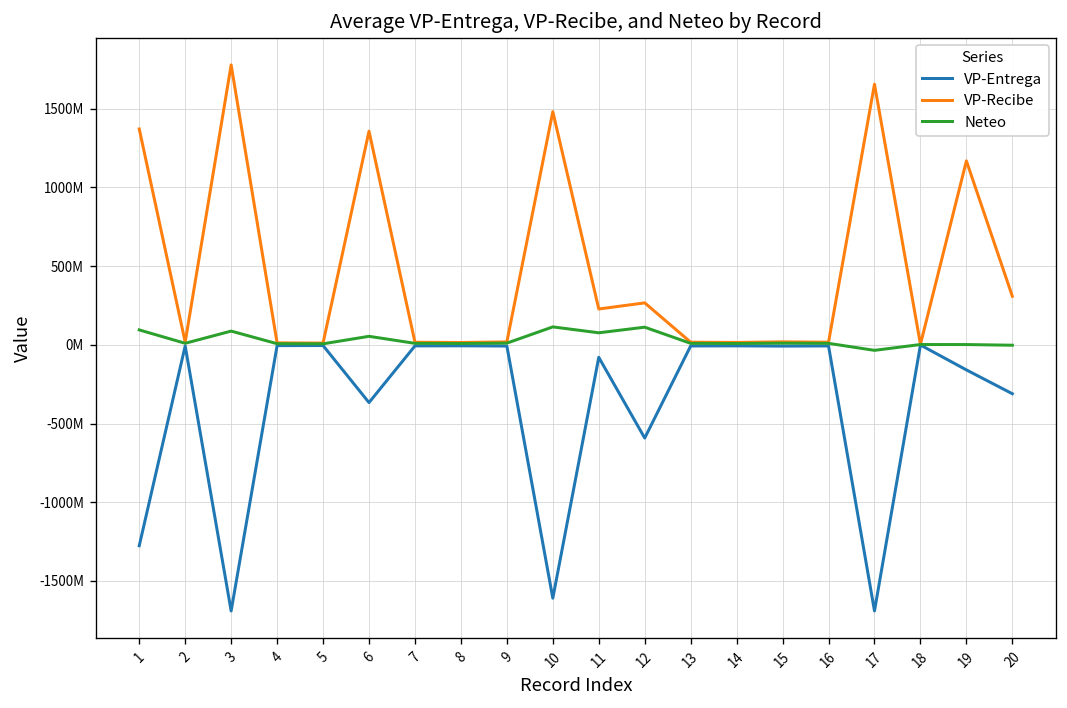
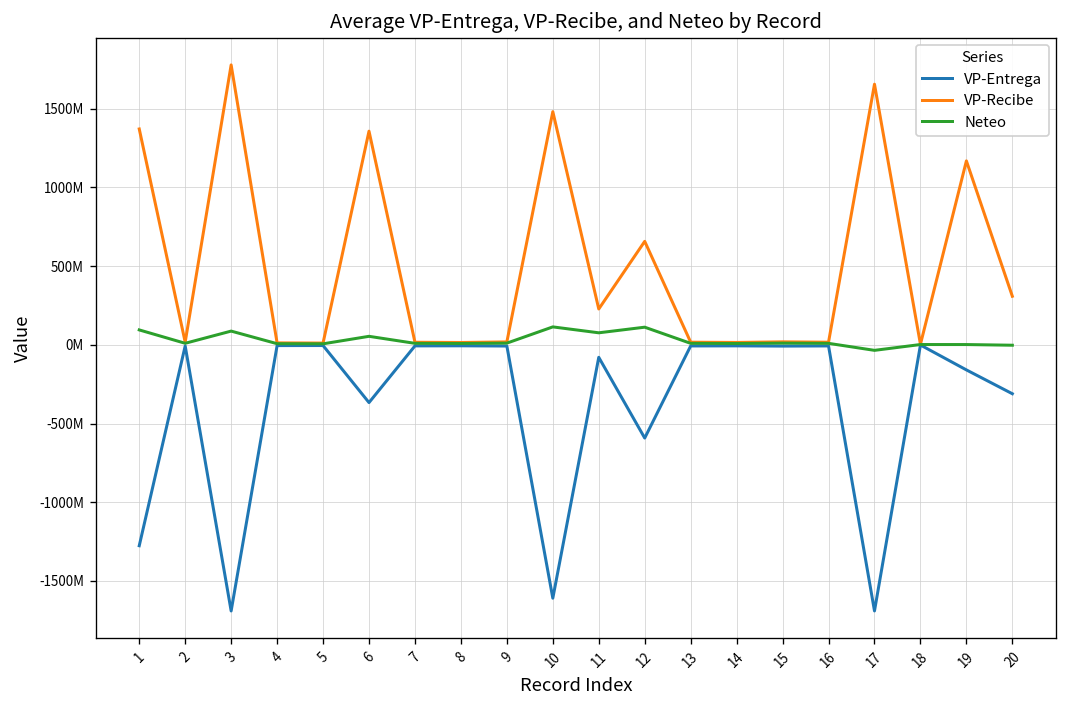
  {
    "VP-Entrega": {
      "1": -1280000000,
      "3": -1690000000,
      "6": -370000000,
      "10": -1610000000,
      "11": -80000000,
      "12": -590000000,
      "17": -1690000000,
      "19": -160000000,
      "20": -310000000
    },
    "VP-Recibe": {
      "1": 1370000000,
      "3": 1780000000,
      "6": 1360000000,
      "10": 1480000000,
      "11": 230000000,
-     "12": 270000000,
+     "12": 660000000,
      "17": 1660000000,
      "19": 1170000000,
      "20": 310000000
    },
    "Neteo": {
      "1": 90000000,
      "3": 90000000,
      "6": 50000000,
      "10": 110000000,
      "11": 80000000,
      "12": 110000000,
      "17": -40000000,
      "19": 0,
      "20": 0
    }
  }
